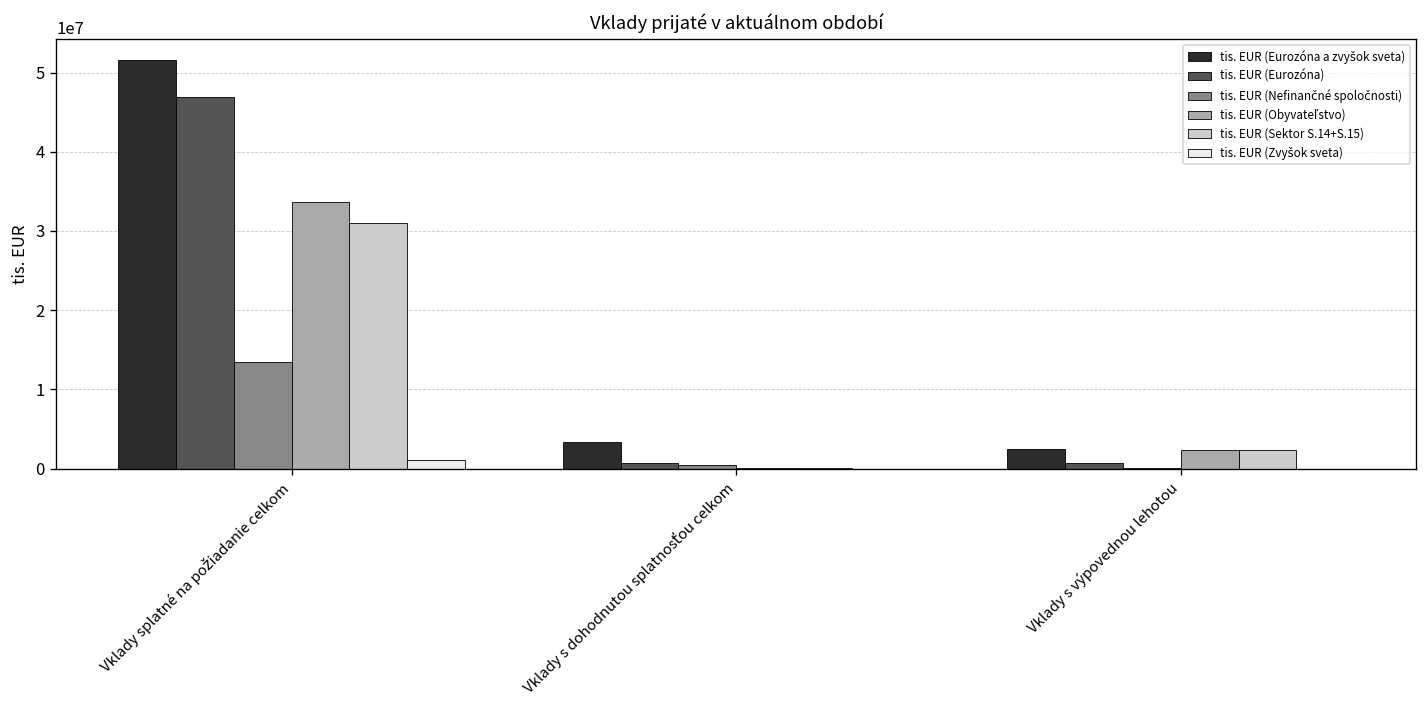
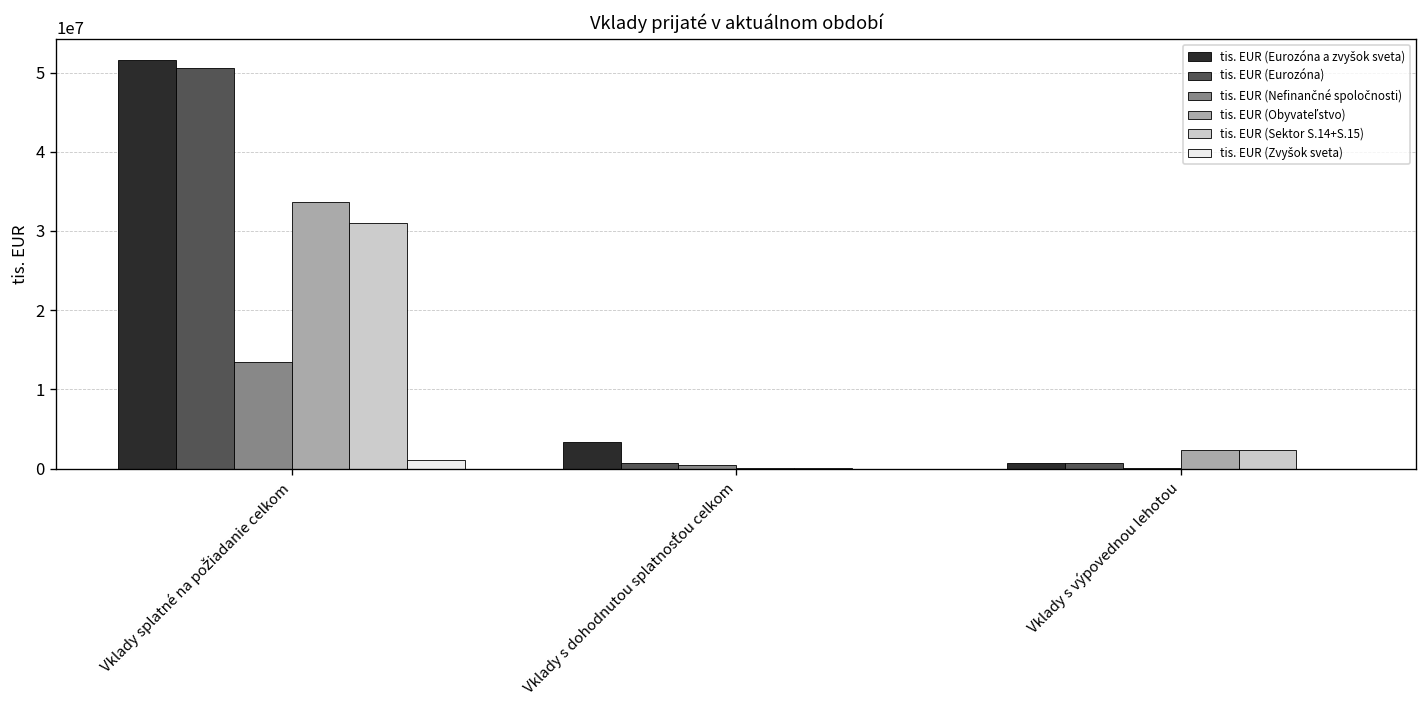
  {
    "tis. EUR (Eurozóna a zvyšok sveta)": {
      "Vklady splatné na požiadanie celkom": 52000000,
      "Vklady s dohodnutou splatnosťou celkom": 3000000,
-     "Vklady s výpovednou lehotou": 2000000
+     "Vklady s výpovednou lehotou": 1000000
    },
    "tis. EUR (Eurozóna)": {
-     "Vklady splatné na požiadanie celkom": 47000000,
+     "Vklady splatné na požiadanie celkom": 51000000,
      "Vklady s dohodnutou splatnosťou celkom": 1000000,
      "Vklady s výpovednou lehotou": 1000000
    }
  }
